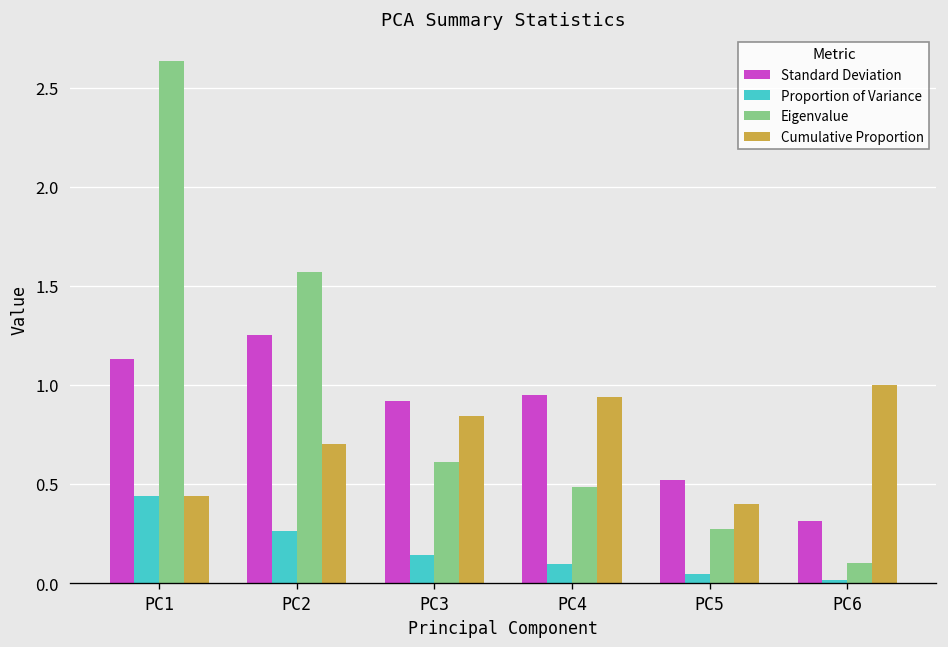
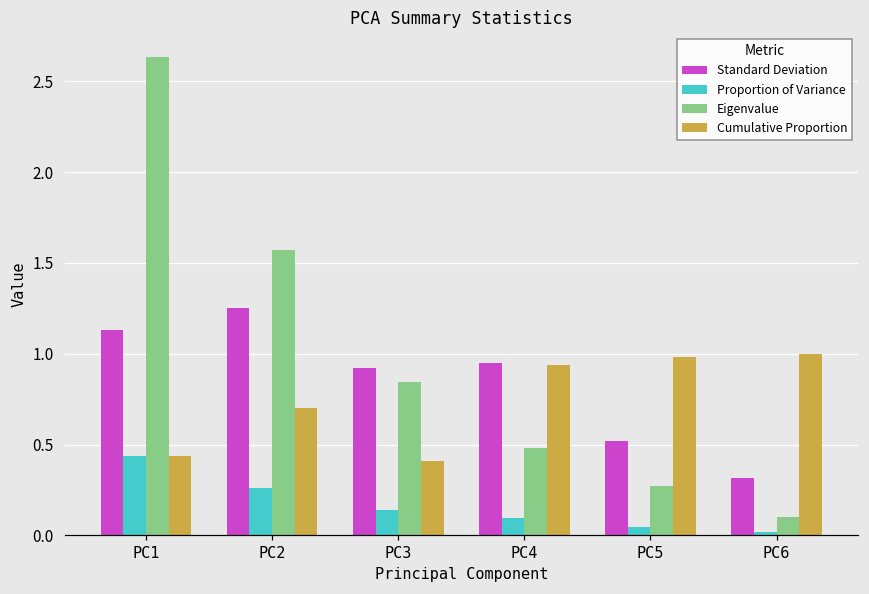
  {
    "Standard Deviation": {
      "PC1": 1.13,
      "PC2": 1.25,
      "PC3": 0.92,
      "PC4": 0.95,
      "PC5": 0.52,
      "PC6": 0.31
    },
    "Proportion of Variance": {
      "PC1": 0.44,
      "PC2": 0.26,
      "PC3": 0.14,
      "PC4": 0.10,
      "PC5": 0.05,
      "PC6": 0.02
    },
    "Eigenvalue": {
      "PC1": 2.63,
      "PC2": 1.57,
-     "PC3": 0.61,
+     "PC3": 0.85,
      "PC4": 0.48,
      "PC5": 0.27,
      "PC6": 0.10
    },
    "Cumulative Proportion": {
      "PC1": 0.44,
      "PC2": 0.70,
-     "PC3": 0.84,
+     "PC3": 0.41,
      "PC4": 0.94,
-     "PC5": 0.40,
+     "PC5": 0.98,
      "PC6": 1.00
    }
  }
